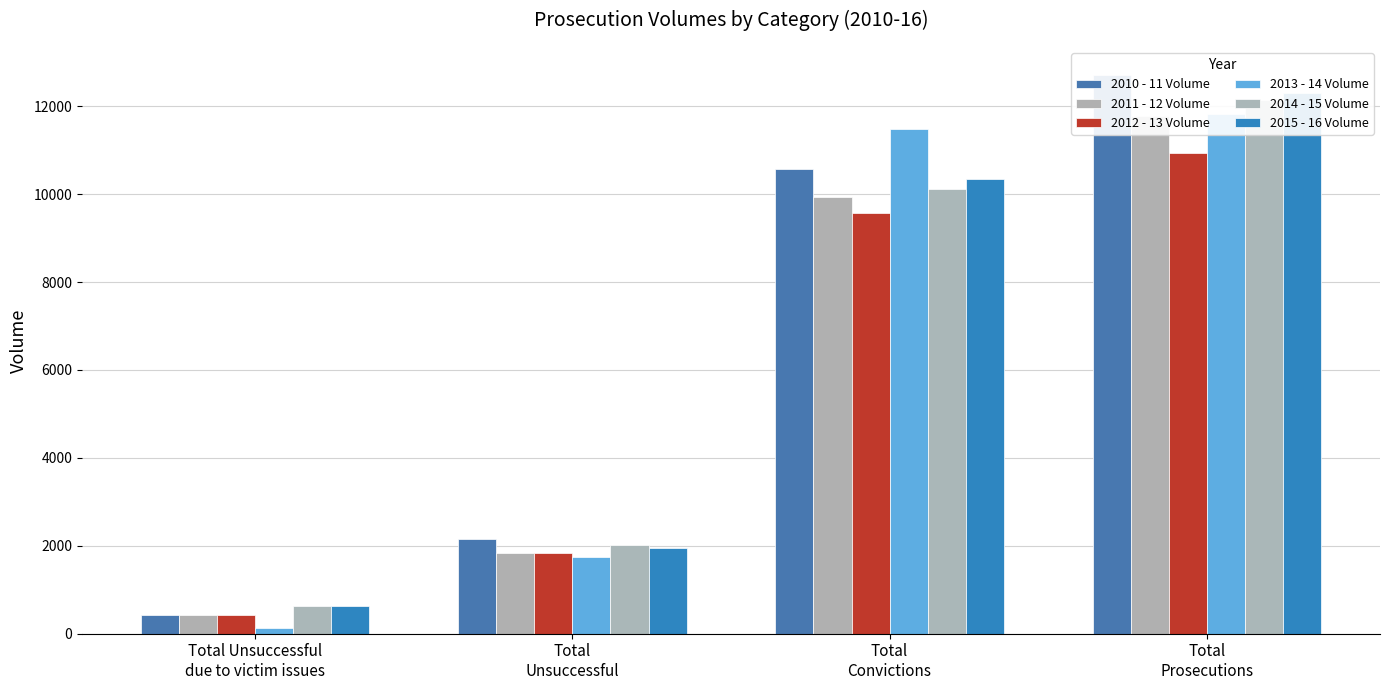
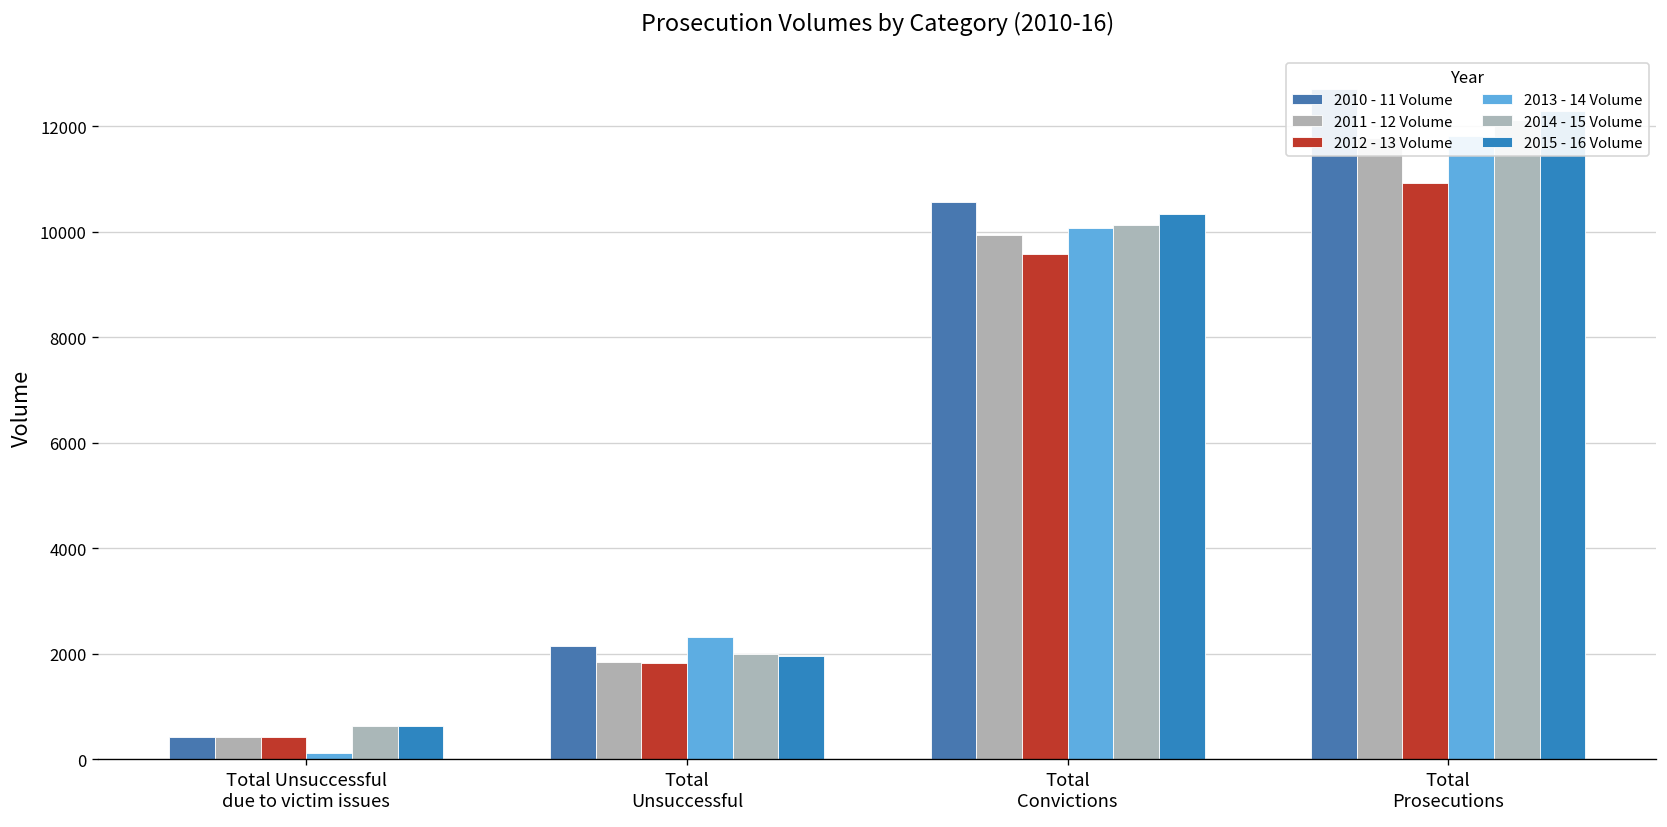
  {
    "2012 - 13 Volume": {
      "Total Unsuccessful due to victim issues": 400,
      "Total Unsuccessful": 1800,
      "Total Convictions": 9600,
      "Total Prosecutions": 10900
    },
    "2013 - 14 Volume": {
      "Total Unsuccessful due to victim issues": 100,
-     "Total Unsuccessful": 1700,
-     "Total Convictions": 11500
+     "Total Unsuccessful": 2300,
+     "Total Convictions": 10100
    }
  }
